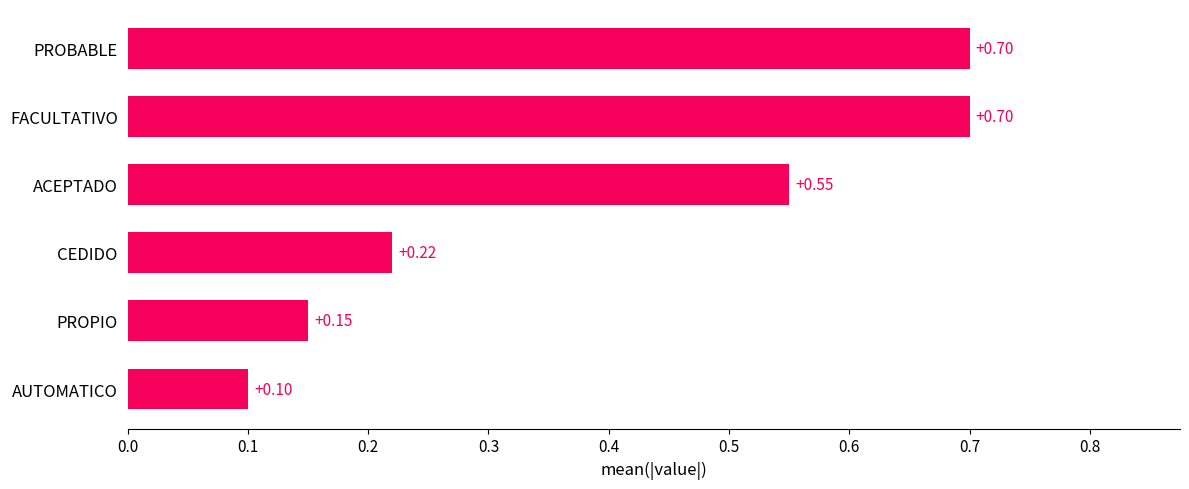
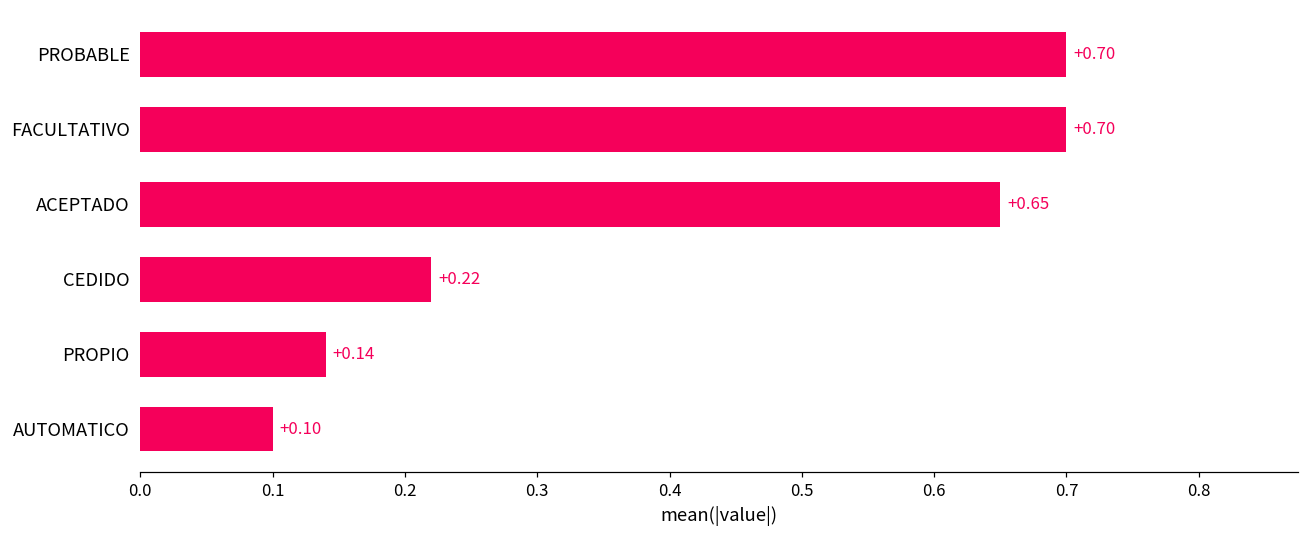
  {
    "PROBABLE": "+0.70",
    "FACULTATIVO": "+0.70",
-   "ACEPTADO": "+0.55",
+   "ACEPTADO": "+0.65",
    "CEDIDO": "+0.22",
-   "PROPIO": "+0.15",
+   "PROPIO": "+0.14",
    "AUTOMATICO": "+0.10"
  }
